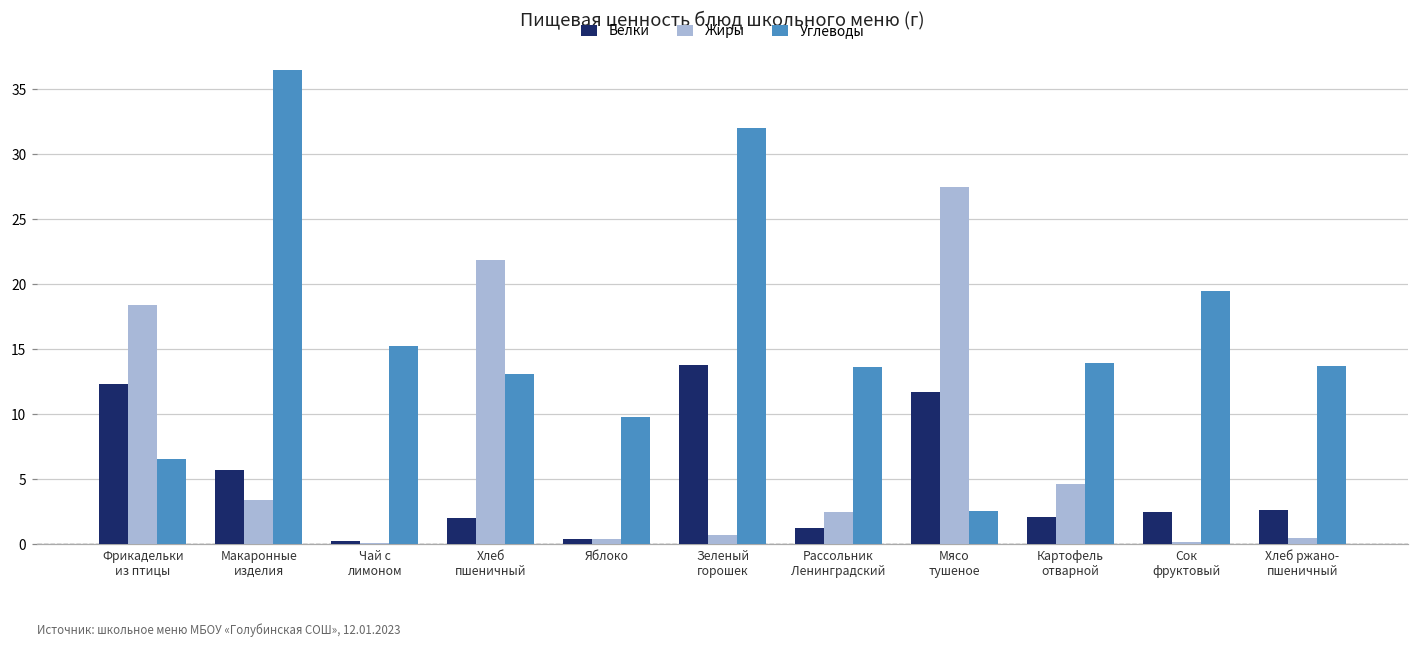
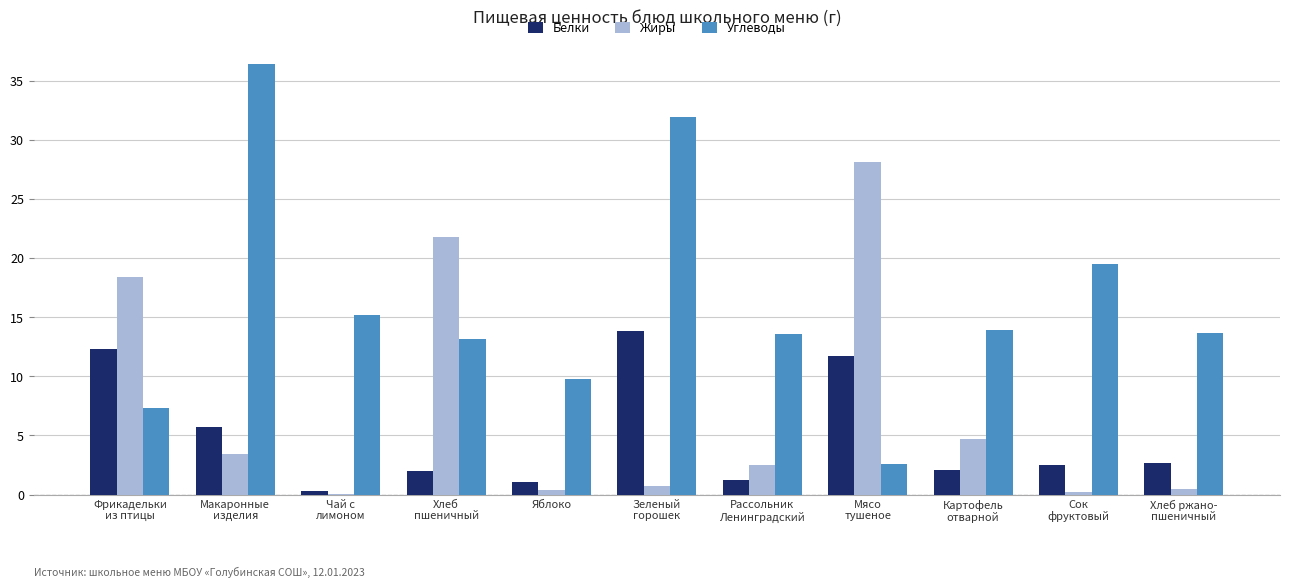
  {
    "Белки": {
      "Фрикадельки из птицы": 12.3,
      "Макаронные изделия": 5.7,
      "Чай с лимоном": 0.3,
      "Хлеб пшеничный": 2.0,
-     "Яблоко": 0.4,
+     "Яблоко": 1.1,
      "Зеленый горошек": 13.8,
      "Рассольник Ленинградский": 1.3,
      "Мясо тушеное": 11.7,
      "Картофель отварной": 2.1,
      "Сок фруктовый": 2.5,
      "Хлеб ржано- пшеничный": 2.6
    },
    "Жиры": {
      "Фрикадельки из птицы": 18.4,
      "Макаронные изделия": 3.4,
      "Хлеб пшеничный": 21.8,
      "Яблоко": 0.4,
      "Зеленый горошек": 0.7,
      "Рассольник Ленинградский": 2.5,
-     "Мясо тушеное": 27.5,
+     "Мясо тушеное": 28.2,
      "Картофель отварной": 4.7,
      "Хлеб ржано- пшеничный": 0.5
    },
    "Углеводы": {
-     "Фрикадельки из птицы": 6.6,
+     "Фрикадельки из птицы": 7.3,
      "Макаронные изделия": 36.5,
      "Чай с лимоном": 15.2,
      "Хлеб пшеничный": 13.1,
      "Яблоко": 9.8,
      "Зеленый горошек": 32.0,
      "Рассольник Ленинградский": 13.6,
      "Мясо тушеное": 2.6,
      "Картофель отварной": 13.9,
      "Сок фруктовый": 19.5,
      "Хлеб ржано- пшеничный": 13.7
    }
  }
